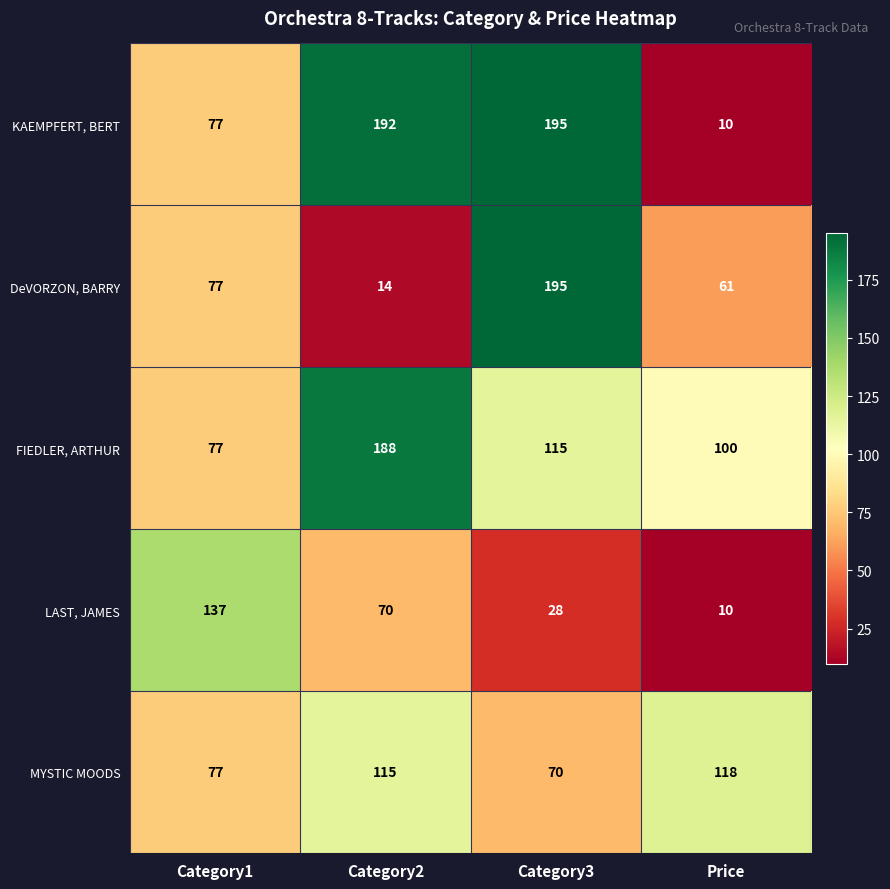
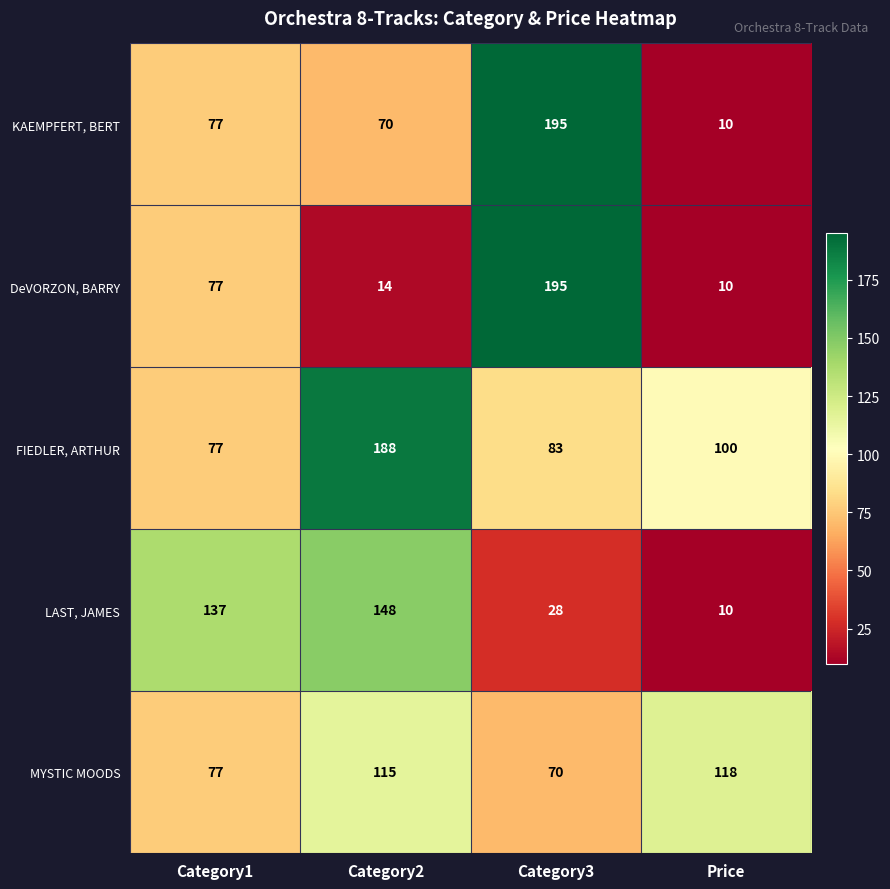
  {
    "KAEMPFERT, BERT": {
      "Category1": 77,
-     "Category2": 192,
+     "Category2": 70,
      "Category3": 195,
      "Price": 10
    },
    "DeVORZON, BARRY": {
      "Category1": 77,
      "Category2": 14,
      "Category3": 195,
-     "Price": 61
+     "Price": 10
    },
    "FIEDLER, ARTHUR": {
      "Category1": 77,
      "Category2": 188,
-     "Category3": 115,
+     "Category3": 83,
      "Price": 100
    },
    "LAST, JAMES": {
      "Category1": 137,
-     "Category2": 70,
+     "Category2": 148,
      "Category3": 28,
      "Price": 10
    },
    "MYSTIC MOODS": {
      "Category1": 77,
      "Category2": 115,
      "Category3": 70,
      "Price": 118
    }
  }
